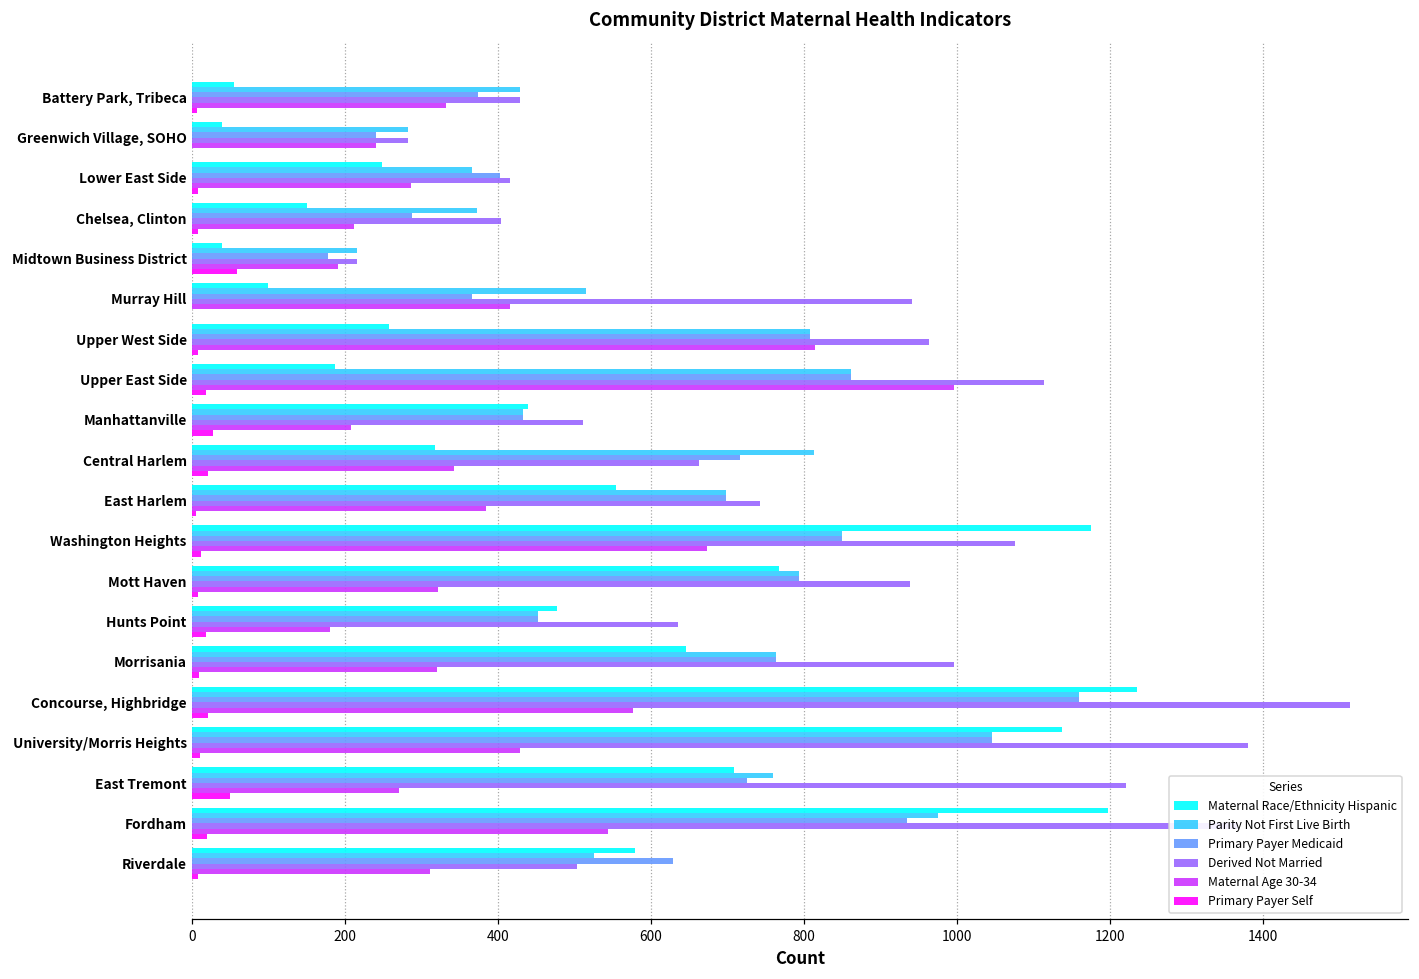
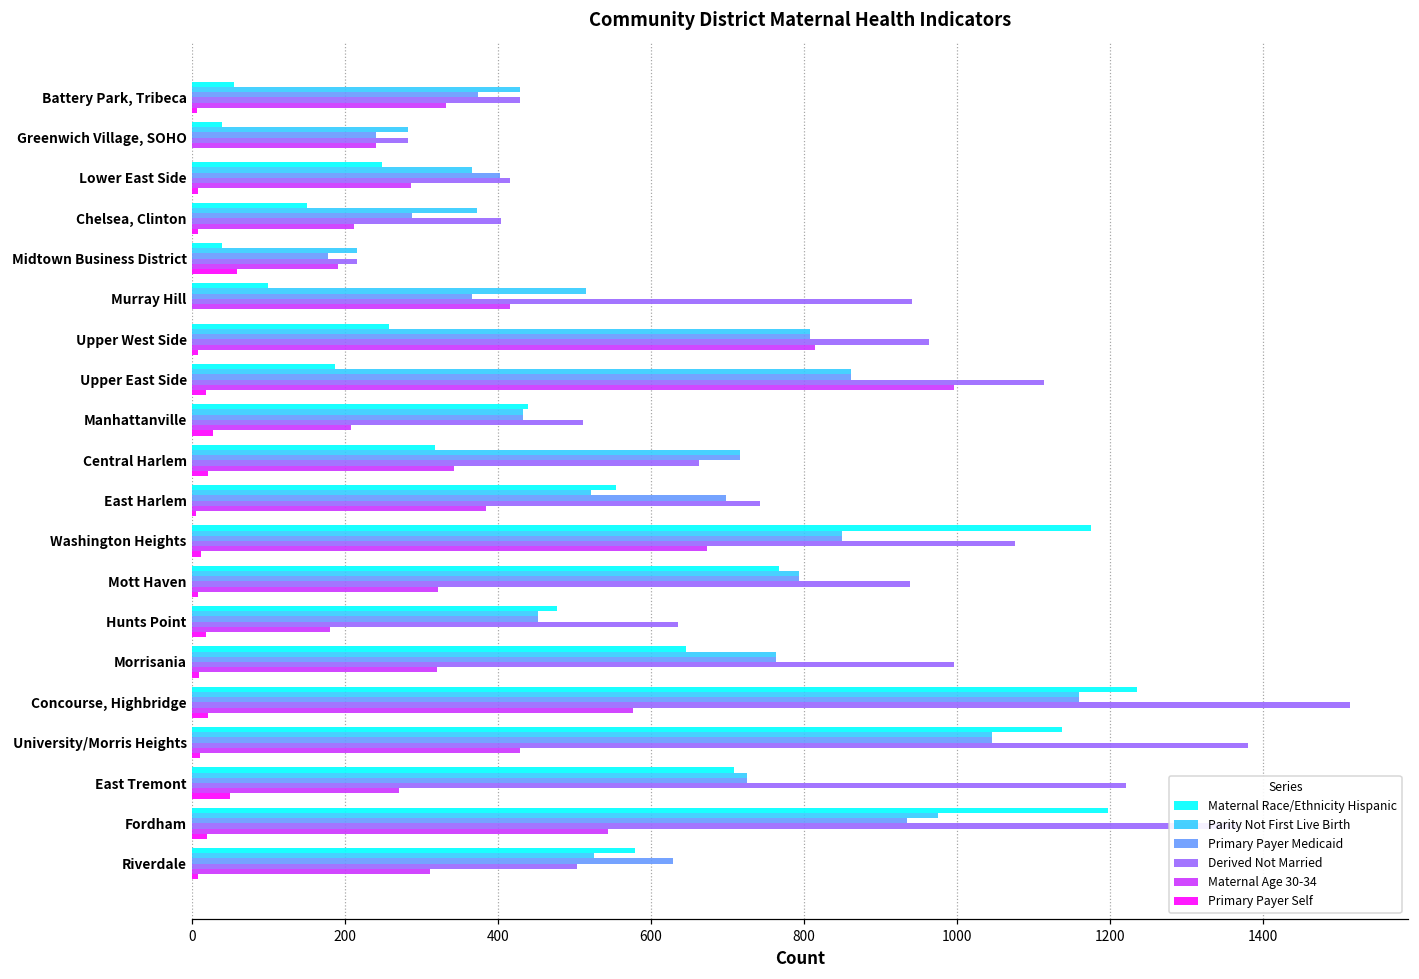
  {
    "Maternal Race/Ethnicity Hispanic": {
      "Battery Park, Tribeca": 50,
      "Greenwich Village, SOHO": 40,
      "Lower East Side": 250,
      "Chelsea, Clinton": 150,
      "Midtown Business District": 40,
      "Murray Hill": 100,
      "Upper West Side": 260,
      "Upper East Side": 190,
      "Manhattanville": 440,
      "Central Harlem": 320,
      "East Harlem": 550,
      "Washington Heights": 1180,
      "Mott Haven": 770,
      "Hunts Point": 480,
      "Morrisania": 650,
      "Concourse, Highbridge": 1240,
      "University/Morris Heights": 1140,
      "East Tremont": 710,
      "Fordham": 1200,
      "Riverdale": 580
    },
    "Parity Not First Live Birth": {
      "Battery Park, Tribeca": 430,
      "Greenwich Village, SOHO": 280,
      "Lower East Side": 370,
      "Chelsea, Clinton": 370,
      "Midtown Business District": 220,
      "Murray Hill": 520,
      "Upper West Side": 810,
      "Upper East Side": 860,
      "Manhattanville": 430,
-     "Central Harlem": 810,
-     "East Harlem": 700,
+     "Central Harlem": 720,
+     "East Harlem": 520,
      "Washington Heights": 850,
      "Mott Haven": 790,
      "Hunts Point": 450,
      "Morrisania": 760,
      "Concourse, Highbridge": 1160,
      "University/Morris Heights": 1050,
-     "East Tremont": 760,
+     "East Tremont": 730,
      "Fordham": 980,
      "Riverdale": 530
    },
    "Primary Payer Medicaid": {
      "Battery Park, Tribeca": 370,
      "Greenwich Village, SOHO": 240,
      "Lower East Side": 400,
      "Chelsea, Clinton": 290,
      "Midtown Business District": 180,
      "Murray Hill": 370,
      "Upper West Side": 810,
      "Upper East Side": 860,
      "Manhattanville": 430,
      "Central Harlem": 720,
      "East Harlem": 700,
      "Washington Heights": 850,
      "Mott Haven": 790,
      "Hunts Point": 450,
      "Morrisania": 760,
      "Concourse, Highbridge": 1160,
      "University/Morris Heights": 1050,
      "East Tremont": 730,
      "Fordham": 930,
      "Riverdale": 630
    },
    "Derived Not Married": {
      "Battery Park, Tribeca": 430,
      "Greenwich Village, SOHO": 280,
      "Lower East Side": 420,
      "Chelsea, Clinton": 400,
      "Midtown Business District": 220,
      "Murray Hill": 940,
      "Upper West Side": 960,
      "Upper East Side": 1110,
      "Manhattanville": 510,
      "Central Harlem": 660,
      "East Harlem": 740,
      "Washington Heights": 1080,
      "Mott Haven": 940,
      "Hunts Point": 640,
      "Morrisania": 1000,
      "Concourse, Highbridge": 1510,
      "University/Morris Heights": 1380,
      "East Tremont": 1220,
      "Riverdale": 500
    },
    "Maternal Age 30-34": {
      "Battery Park, Tribeca": 330,
      "Greenwich Village, SOHO": 240,
      "Lower East Side": 290,
      "Chelsea, Clinton": 210,
      "Midtown Business District": 190,
      "Murray Hill": 420,
      "Upper West Side": 810,
      "Upper East Side": 1000,
      "Manhattanville": 210,
      "Central Harlem": 340,
      "East Harlem": 380,
      "Washington Heights": 670,
      "Mott Haven": 320,
      "Hunts Point": 180,
      "Morrisania": 320,
      "Concourse, Highbridge": 580,
      "University/Morris Heights": 430,
      "East Tremont": 270,
      "Fordham": 540,
      "Riverdale": 310
    },
    "Primary Payer Self": {
      "Battery Park, Tribeca": 10,
      "Greenwich Village, SOHO": 0,
      "Lower East Side": 10,
      "Chelsea, Clinton": 10,
      "Midtown Business District": 60,
      "Murray Hill": 0,
      "Upper West Side": 10,
      "Upper East Side": 20,
      "Manhattanville": 30,
      "Central Harlem": 20,
      "East Harlem": 10,
      "Washington Heights": 10,
      "Mott Haven": 10,
      "Hunts Point": 20,
      "Morrisania": 10,
      "Concourse, Highbridge": 20,
      "University/Morris Heights": 10,
      "East Tremont": 50,
      "Fordham": 20,
      "Riverdale": 10
    }
  }
